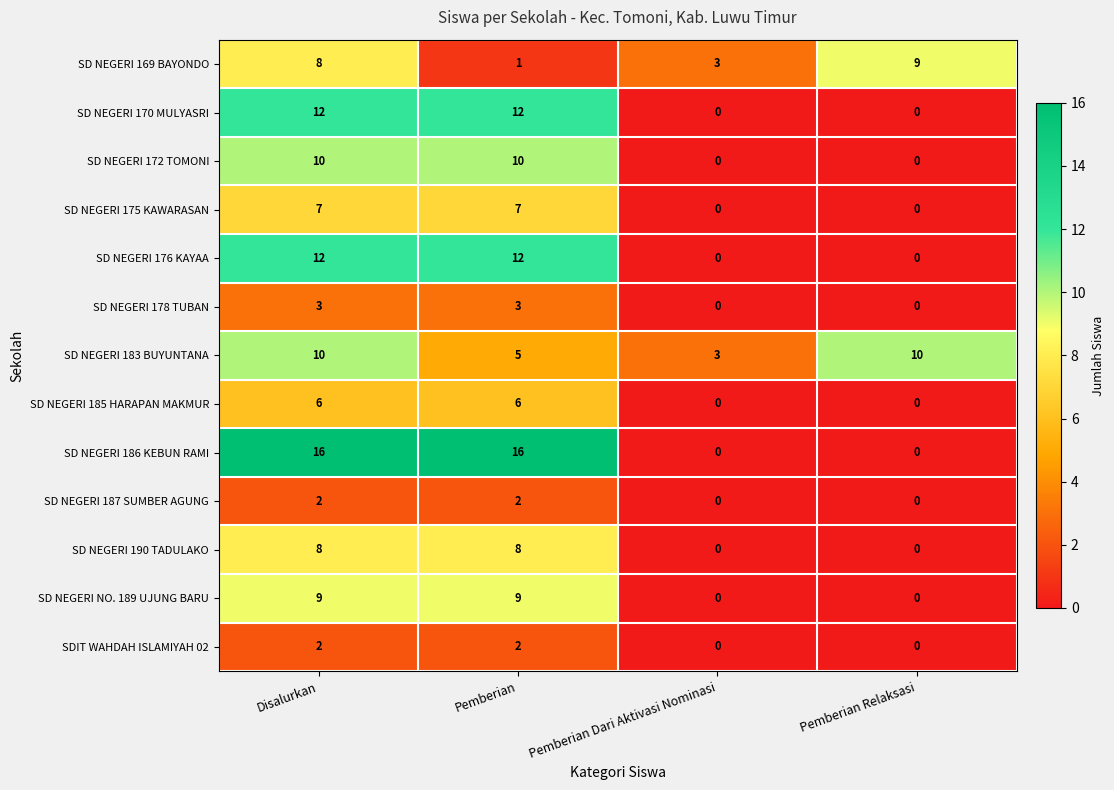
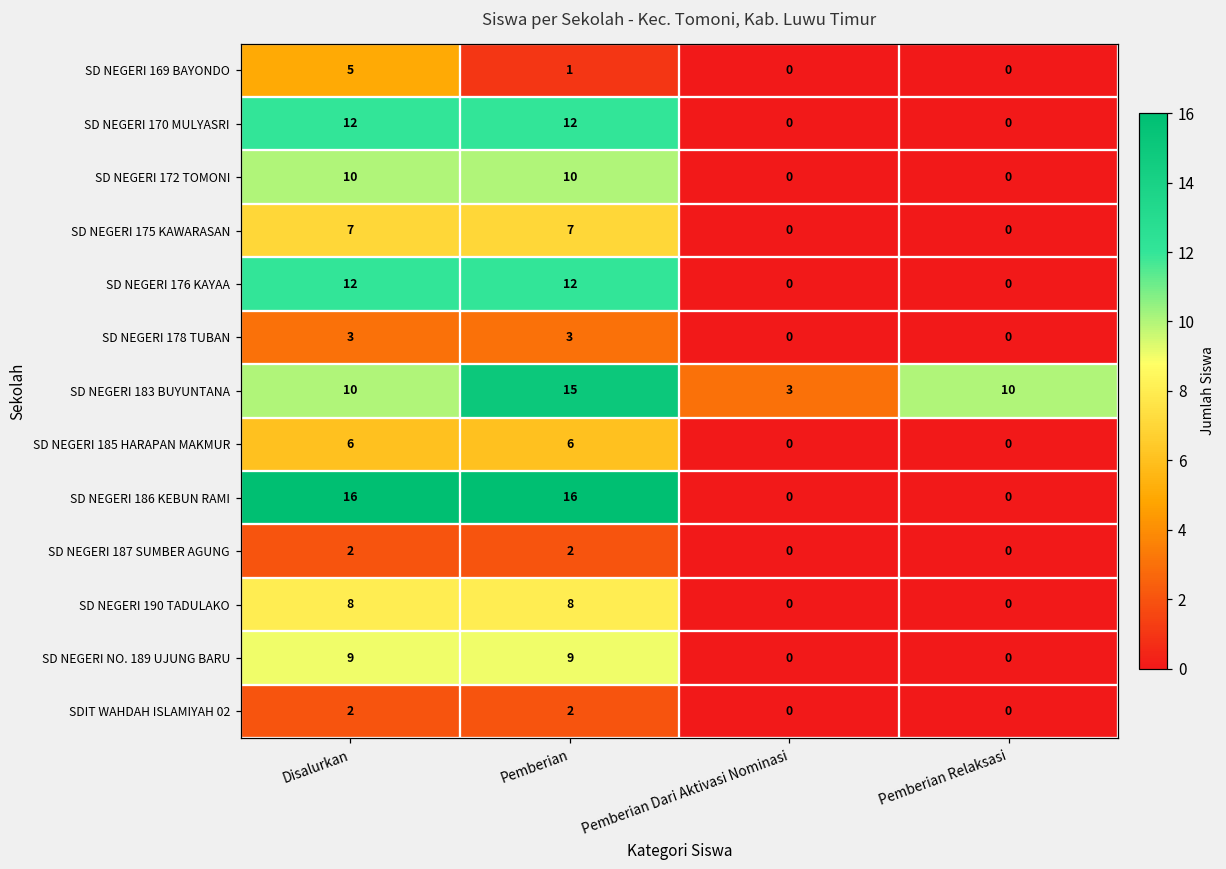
  {
    "SD NEGERI 169 BAYONDO": {
-     "Disalurkan": 8,
+     "Disalurkan": 5,
      "Pemberian": 1,
-     "Pemberian Dari Aktivasi Nominasi": 3,
-     "Pemberian Relaksasi": 9
+     "Pemberian Dari Aktivasi Nominasi": 0,
+     "Pemberian Relaksasi": 0
    },
    "SD NEGERI 170 MULYASRI": {
      "Disalurkan": 12,
      "Pemberian": 12,
      "Pemberian Dari Aktivasi Nominasi": 0,
      "Pemberian Relaksasi": 0
    },
    "SD NEGERI 172 TOMONI": {
      "Disalurkan": 10,
      "Pemberian": 10,
      "Pemberian Dari Aktivasi Nominasi": 0,
      "Pemberian Relaksasi": 0
    },
    "SD NEGERI 175 KAWARASAN": {
      "Disalurkan": 7,
      "Pemberian": 7,
      "Pemberian Dari Aktivasi Nominasi": 0,
      "Pemberian Relaksasi": 0
    },
    "SD NEGERI 176 KAYAA": {
      "Disalurkan": 12,
      "Pemberian": 12,
      "Pemberian Dari Aktivasi Nominasi": 0,
      "Pemberian Relaksasi": 0
    },
    "SD NEGERI 178 TUBAN": {
      "Disalurkan": 3,
      "Pemberian": 3,
      "Pemberian Dari Aktivasi Nominasi": 0,
      "Pemberian Relaksasi": 0
    },
    "SD NEGERI 183 BUYUNTANA": {
      "Disalurkan": 10,
-     "Pemberian": 5,
+     "Pemberian": 15,
      "Pemberian Dari Aktivasi Nominasi": 3,
      "Pemberian Relaksasi": 10
    },
    "SD NEGERI 185 HARAPAN MAKMUR": {
      "Disalurkan": 6,
      "Pemberian": 6,
      "Pemberian Dari Aktivasi Nominasi": 0,
      "Pemberian Relaksasi": 0
    },
    "SD NEGERI 186 KEBUN RAMI": {
      "Disalurkan": 16,
      "Pemberian": 16,
      "Pemberian Dari Aktivasi Nominasi": 0,
      "Pemberian Relaksasi": 0
    },
    "SD NEGERI 187 SUMBER AGUNG": {
      "Disalurkan": 2,
      "Pemberian": 2,
      "Pemberian Dari Aktivasi Nominasi": 0,
      "Pemberian Relaksasi": 0
    },
    "SD NEGERI 190 TADULAKO": {
      "Disalurkan": 8,
      "Pemberian": 8,
      "Pemberian Dari Aktivasi Nominasi": 0,
      "Pemberian Relaksasi": 0
    },
    "SD NEGERI NO. 189 UJUNG BARU": {
      "Disalurkan": 9,
      "Pemberian": 9,
      "Pemberian Dari Aktivasi Nominasi": 0,
      "Pemberian Relaksasi": 0
    },
    "SDIT WAHDAH ISLAMIYAH 02": {
      "Disalurkan": 2,
      "Pemberian": 2,
      "Pemberian Dari Aktivasi Nominasi": 0,
      "Pemberian Relaksasi": 0
    }
  }
